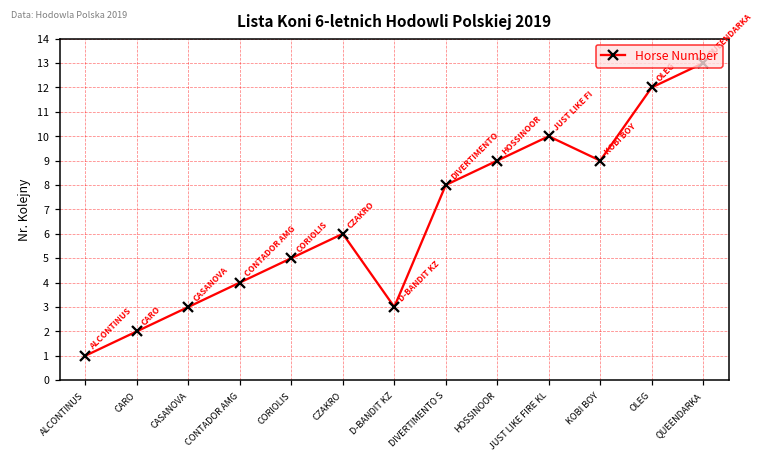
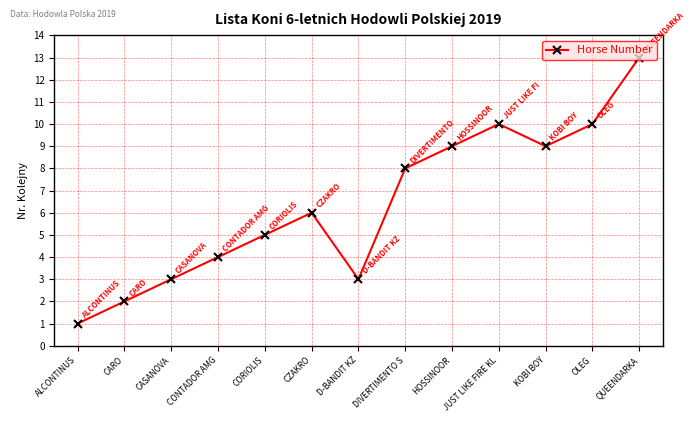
  {
    "ALCONTINUS": 1,
    "CARO": 2,
    "CASANOVA": 3,
    "CONTADOR AMG": 4,
    "CORIOLIS": 5,
    "CZAKRO": 6,
    "D-BANDIT KZ": 3,
    "DIVERTIMENTO S": 8,
    "HOSSINOOR": 9,
    "JUST LIKE FIRE KL": 10,
    "KOBI BOY": 9,
-   "OLEG": 12
+   "OLEG": 10
  }
